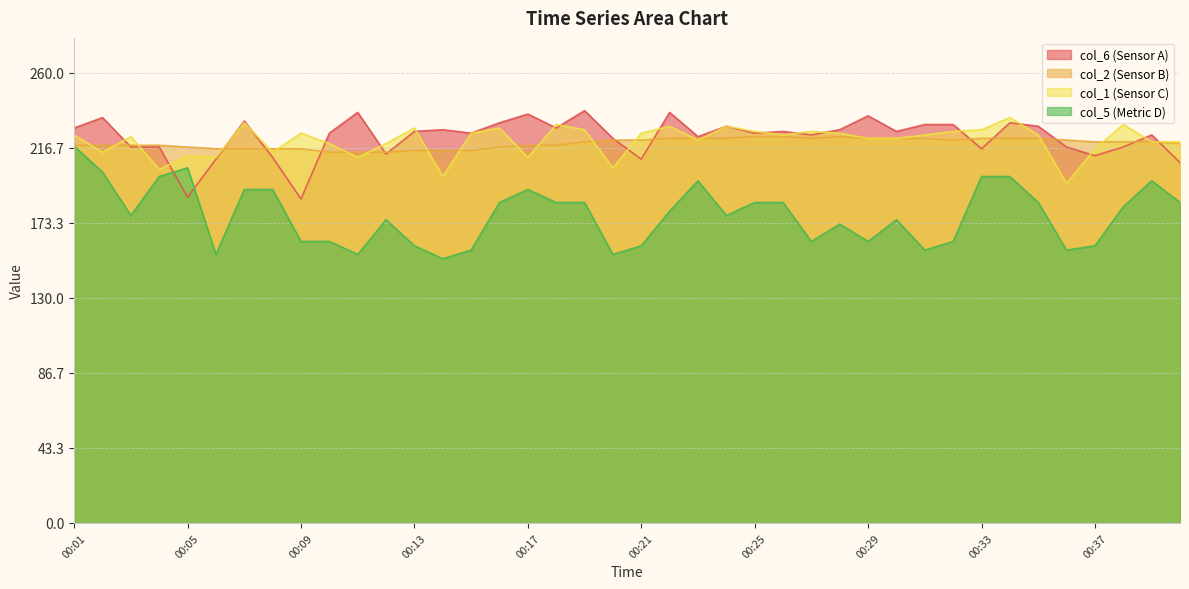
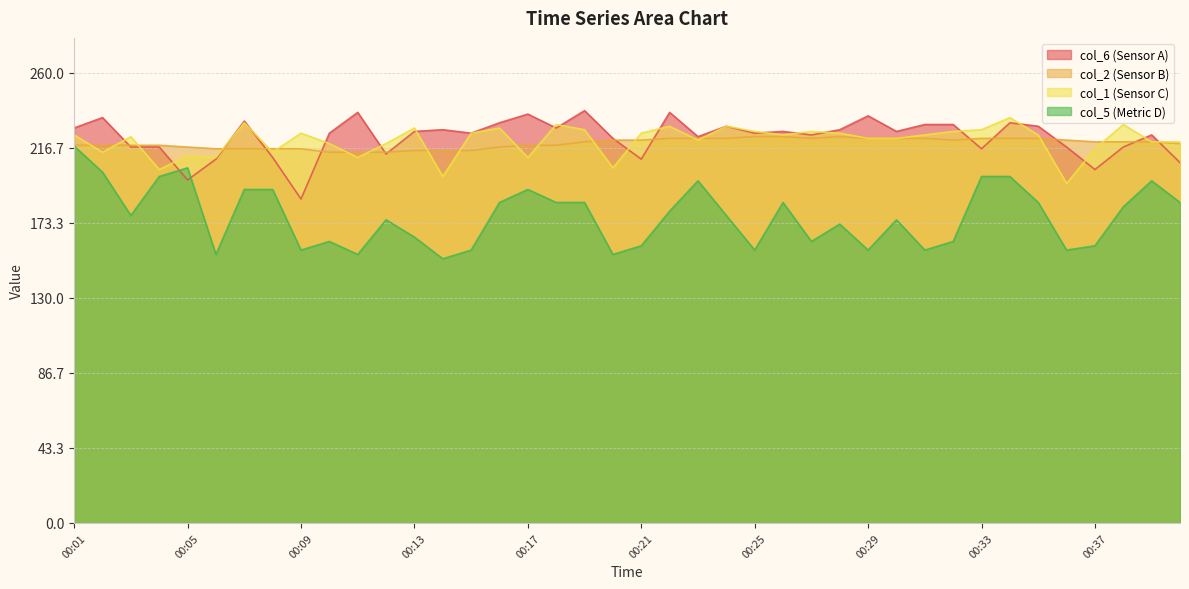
  {
    "col_6 (Sensor A)": {
      "00:01": 228,
-     "00:05": 188,
+     "00:05": 198,
      "00:09": 187,
      "00:13": 226,
      "00:17": 236,
      "00:21": 210,
      "00:29": 235,
      "00:33": 216,
-     "00:37": 212
+     "00:37": 204
    },
    "col_5 (Metric D)": {
      "00:05": 205,
-     "00:09": 163,
-     "00:13": 160,
+     "00:09": 158,
+     "00:13": 165,
      "00:17": 193,
      "00:21": 160,
-     "00:25": 185,
-     "00:29": 163,
+     "00:25": 158,
+     "00:29": 158,
      "00:33": 200,
      "00:37": 160
    }
  }
